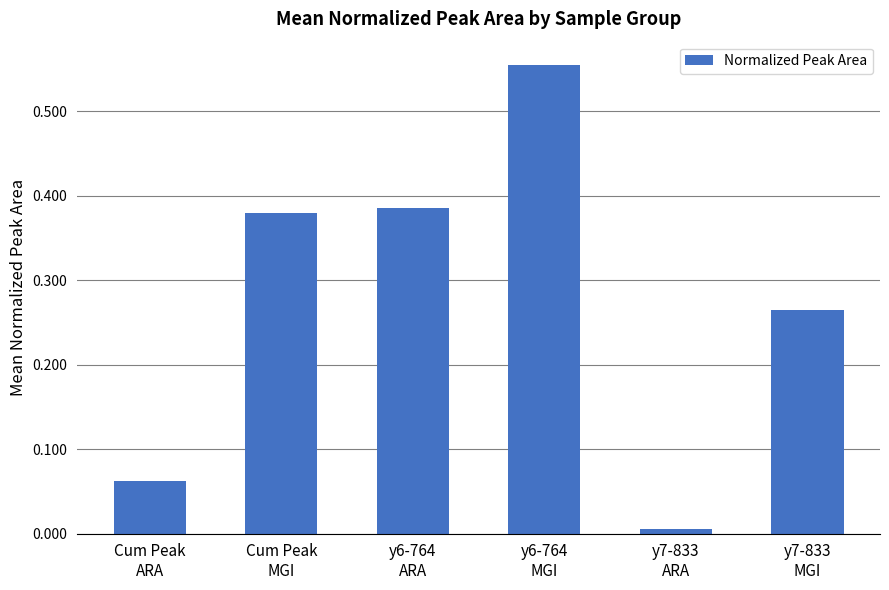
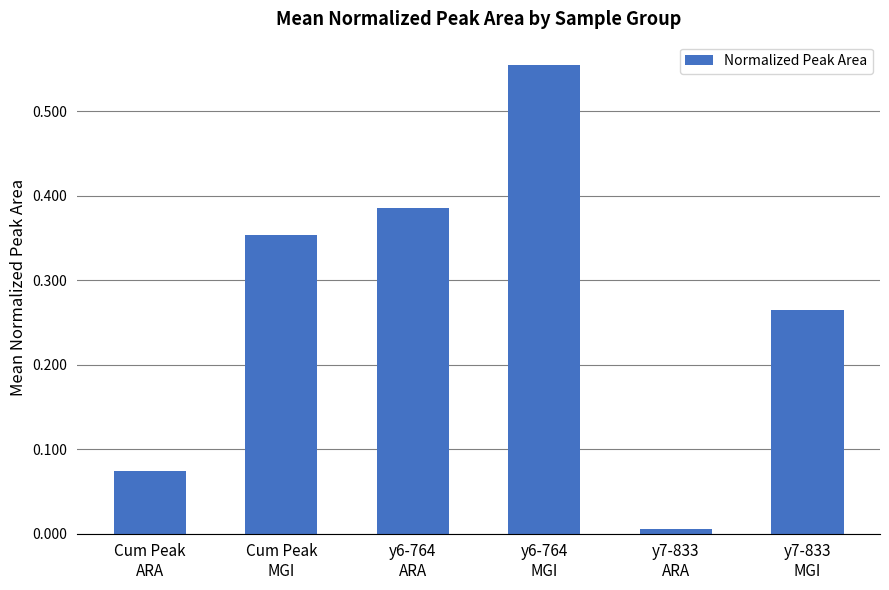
  {
-   "Cum Peak ARA": 0.06,
-   "Cum Peak MGI": 0.38,
+   "Cum Peak ARA": 0.07,
+   "Cum Peak MGI": 0.35,
    "y6-764 ARA": 0.38,
    "y6-764 MGI": 0.55,
    "y7-833 ARA": 0.01,
    "y7-833 MGI": 0.26
  }
